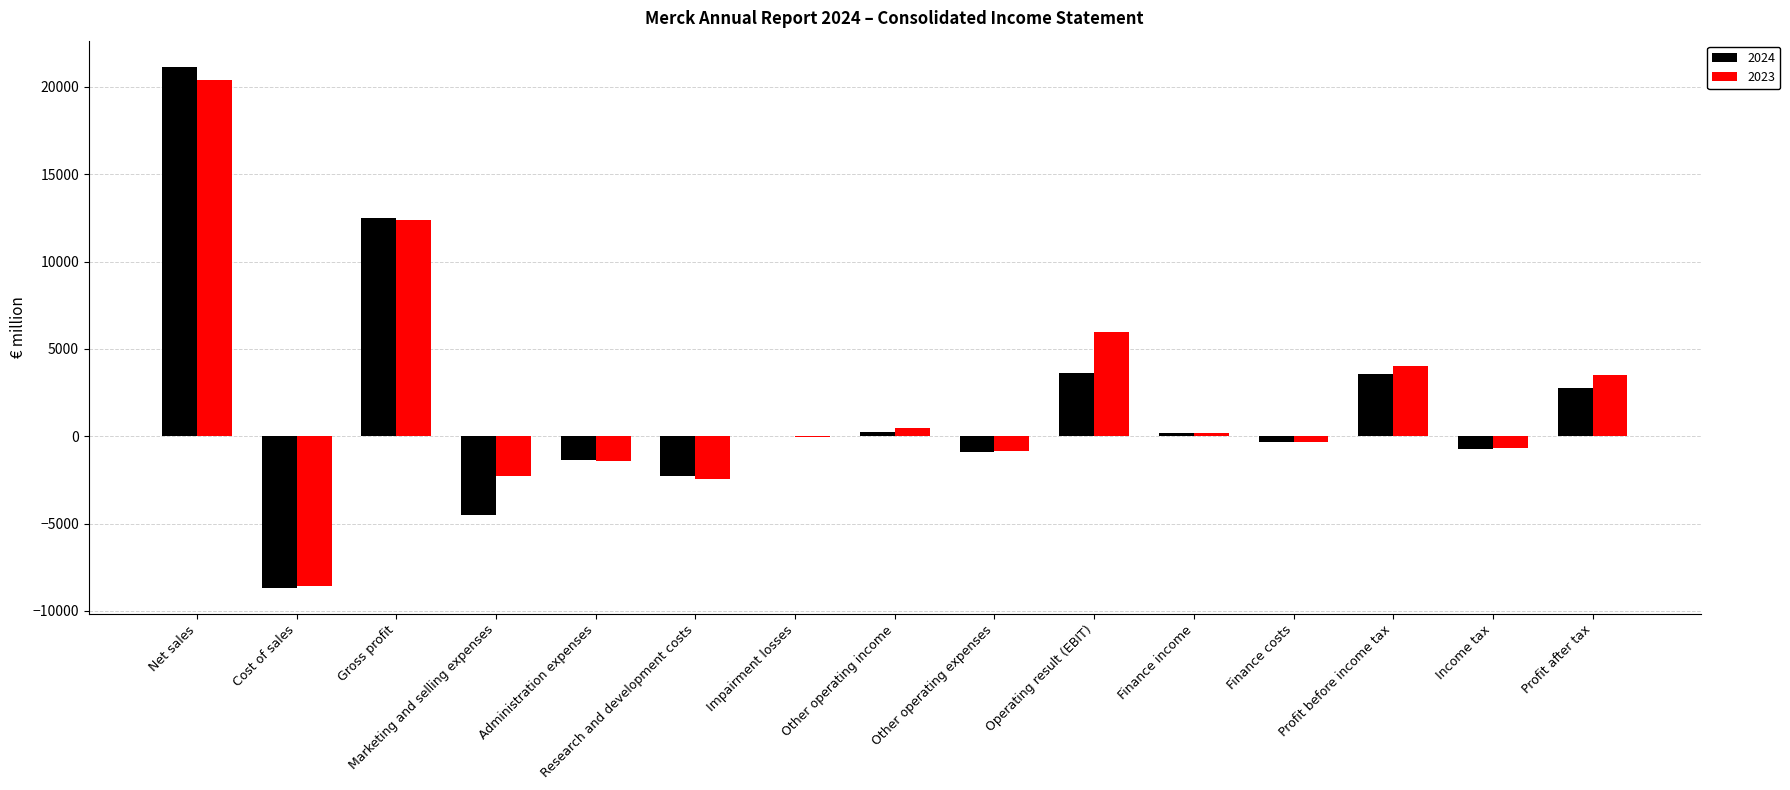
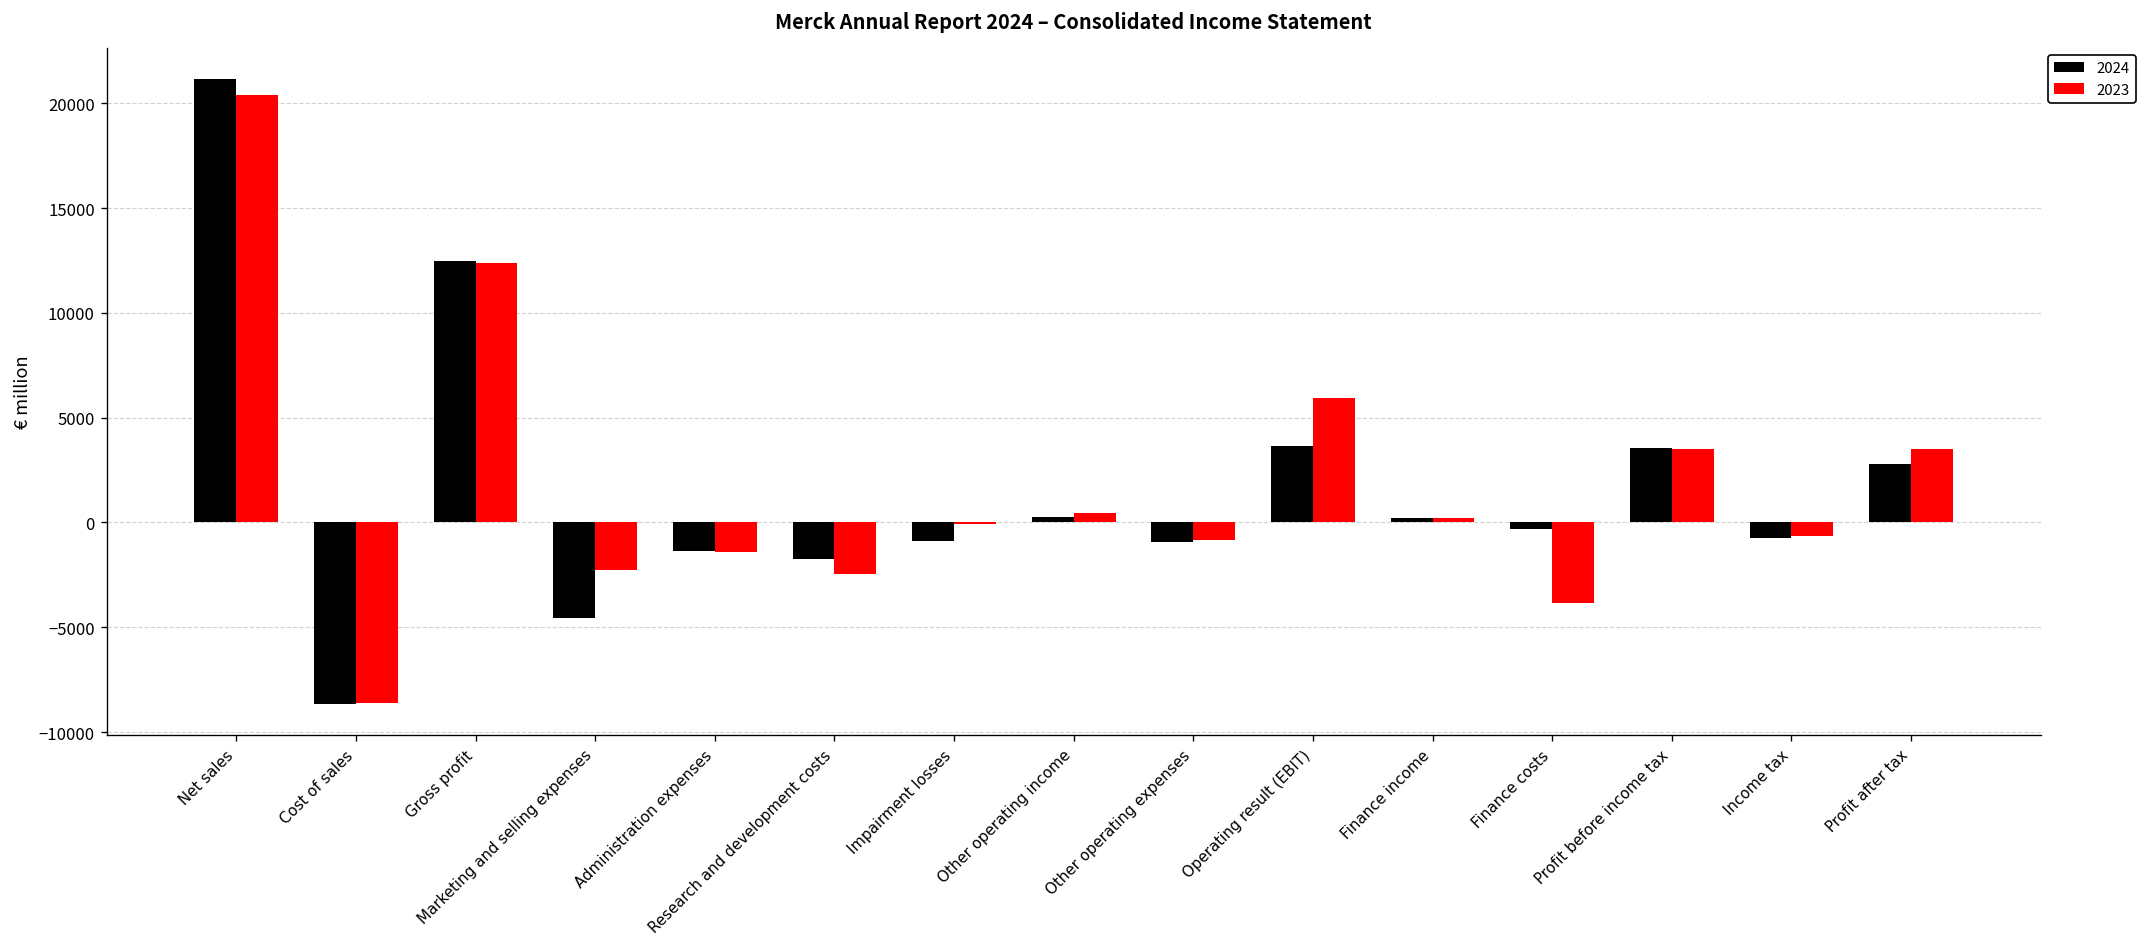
  {
    "2024": {
      "Net sales": 21200,
      "Cost of sales": -8700,
      "Gross profit": 12500,
      "Marketing and selling expenses": -4500,
      "Administration expenses": -1400,
-     "Research and development costs": -2300,
-     "Impairment losses": 0,
+     "Research and development costs": -1800,
+     "Impairment losses": -900,
      "Other operating income": 300,
      "Other operating expenses": -900,
      "Operating result (EBIT)": 3600,
      "Finance income": 200,
      "Finance costs": -300,
      "Profit before income tax": 3500,
      "Income tax": -800,
      "Profit after tax": 2800
    },
    "2023": {
      "Net sales": 20400,
      "Cost of sales": -8600,
      "Gross profit": 12400,
      "Marketing and selling expenses": -2300,
      "Administration expenses": -1400,
      "Research and development costs": -2400,
      "Other operating income": 400,
      "Other operating expenses": -800,
      "Operating result (EBIT)": 6000,
      "Finance income": 200,
-     "Finance costs": -300,
-     "Profit before income tax": 4000,
+     "Finance costs": -3900,
+     "Profit before income tax": 3500,
      "Income tax": -700,
      "Profit after tax": 3500
    }
  }
